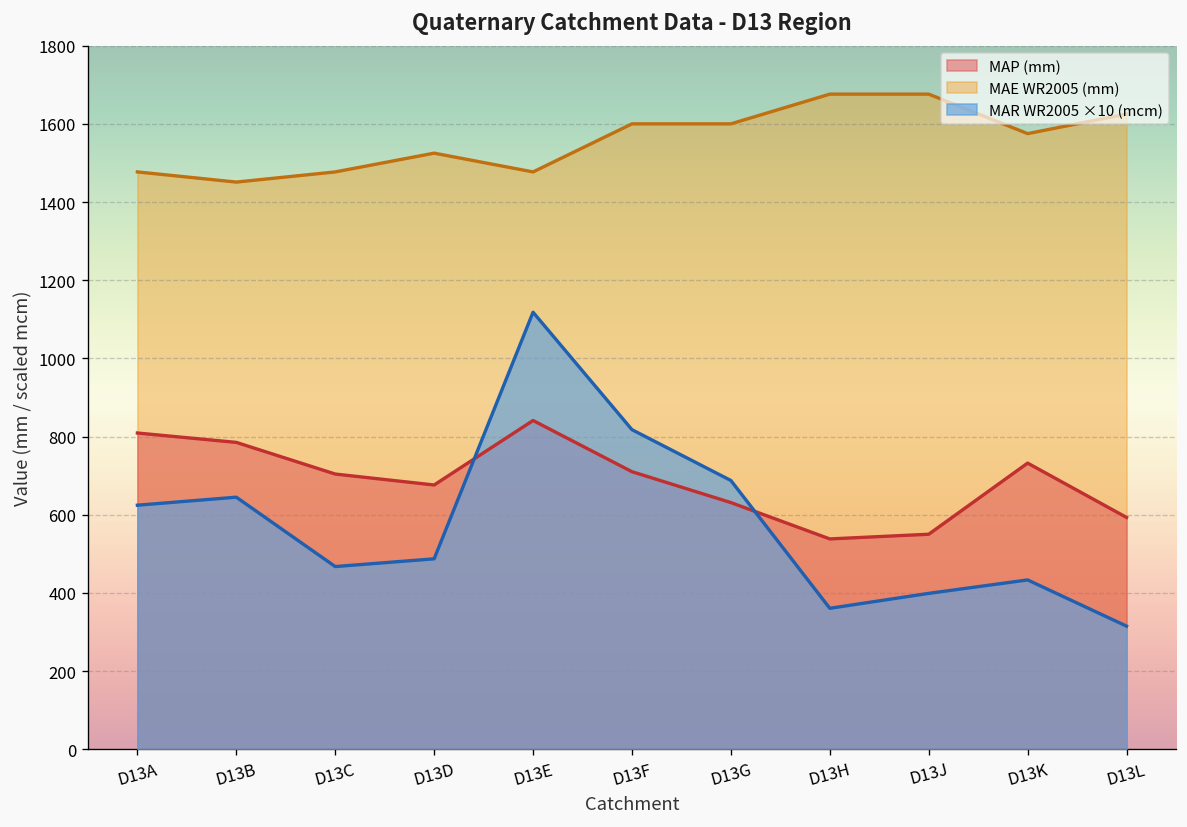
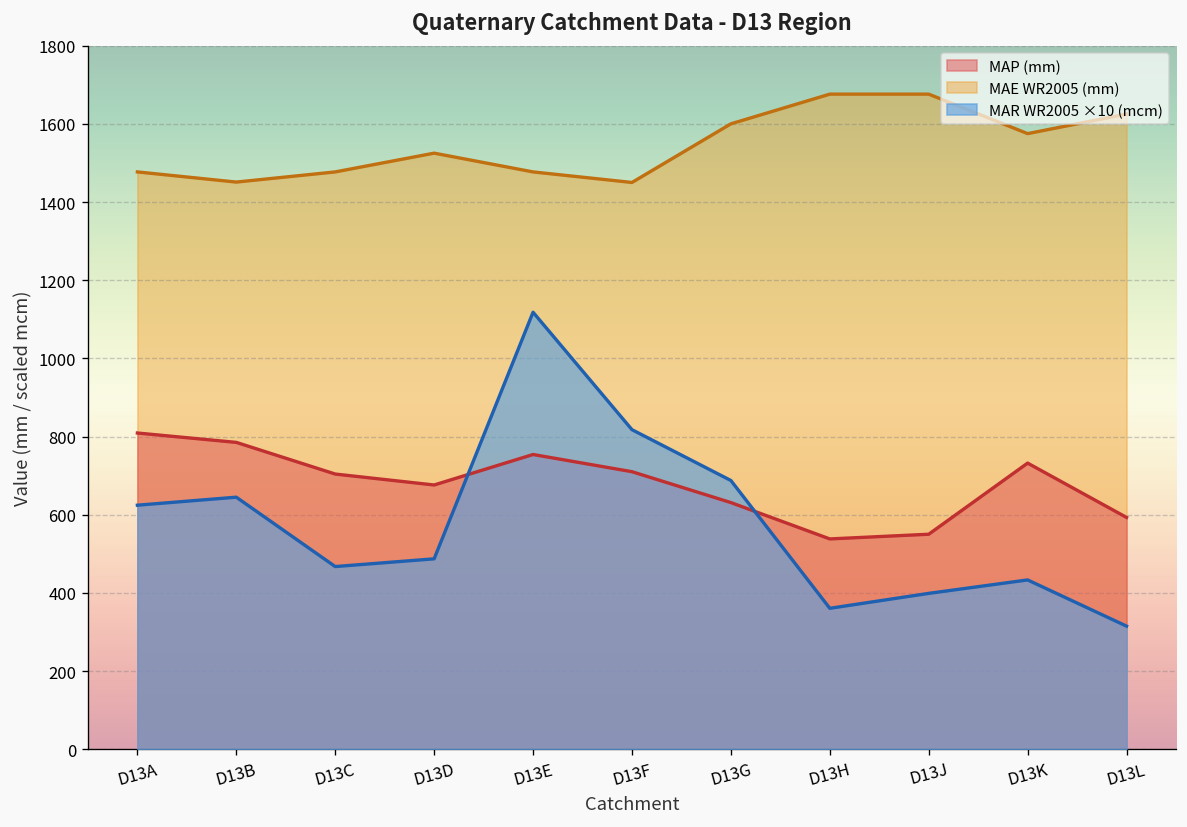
  {
    "MAP (mm)": {
      "D13A": 810,
      "D13B": 790,
      "D13C": 700,
      "D13D": 680,
-     "D13E": 840,
+     "D13E": 750,
      "D13F": 710,
      "D13G": 630,
      "D13H": 540,
      "D13J": 550,
      "D13K": 730,
      "D13L": 590
    },
    "MAE WR2005 (mm)": {
      "D13A": 1480,
      "D13B": 1450,
      "D13C": 1480,
      "D13D": 1530,
      "D13E": 1480,
-     "D13F": 1600,
+     "D13F": 1450,
      "D13G": 1600,
      "D13H": 1680,
      "D13J": 1680,
      "D13K": 1580
    },
    "MAR WR2005 ×10 (mcm)": {
      "D13A": 620,
      "D13B": 640,
      "D13C": 470,
      "D13D": 490,
      "D13E": 1120,
      "D13F": 820,
      "D13G": 690,
      "D13H": 360,
      "D13J": 400,
      "D13K": 430,
      "D13L": 310
    }
  }
